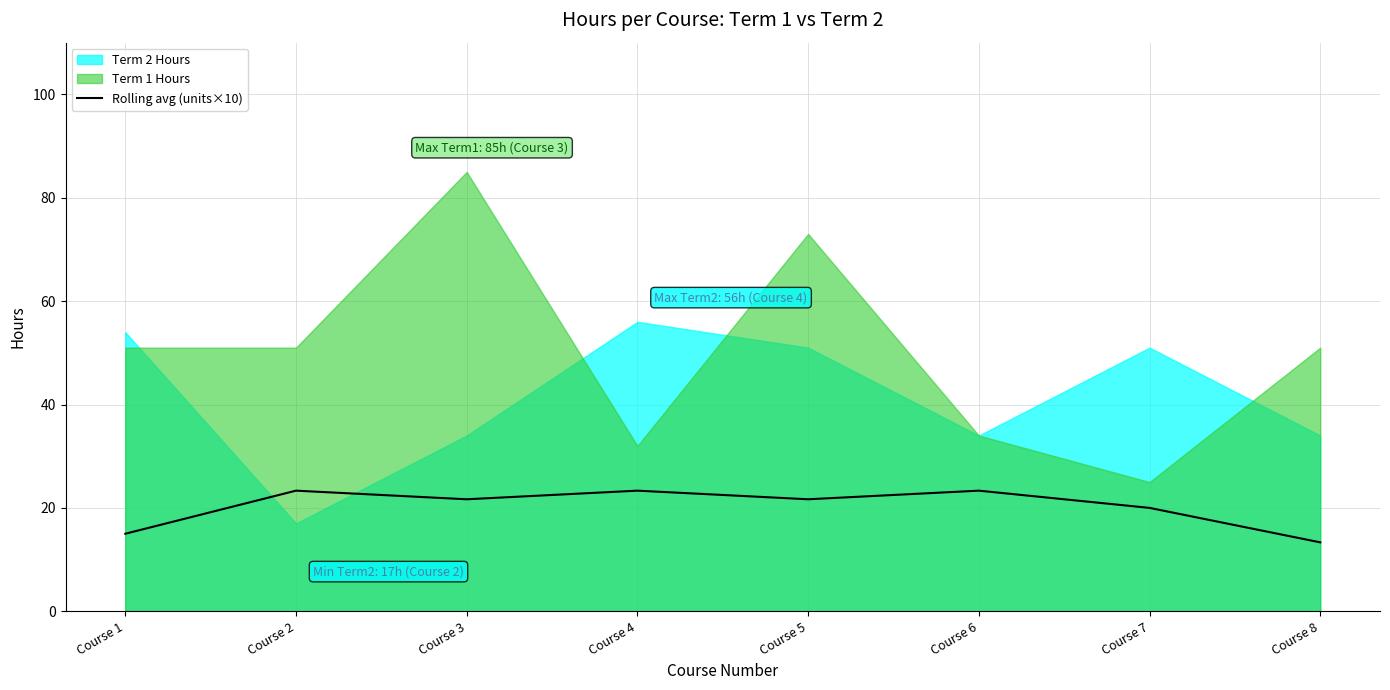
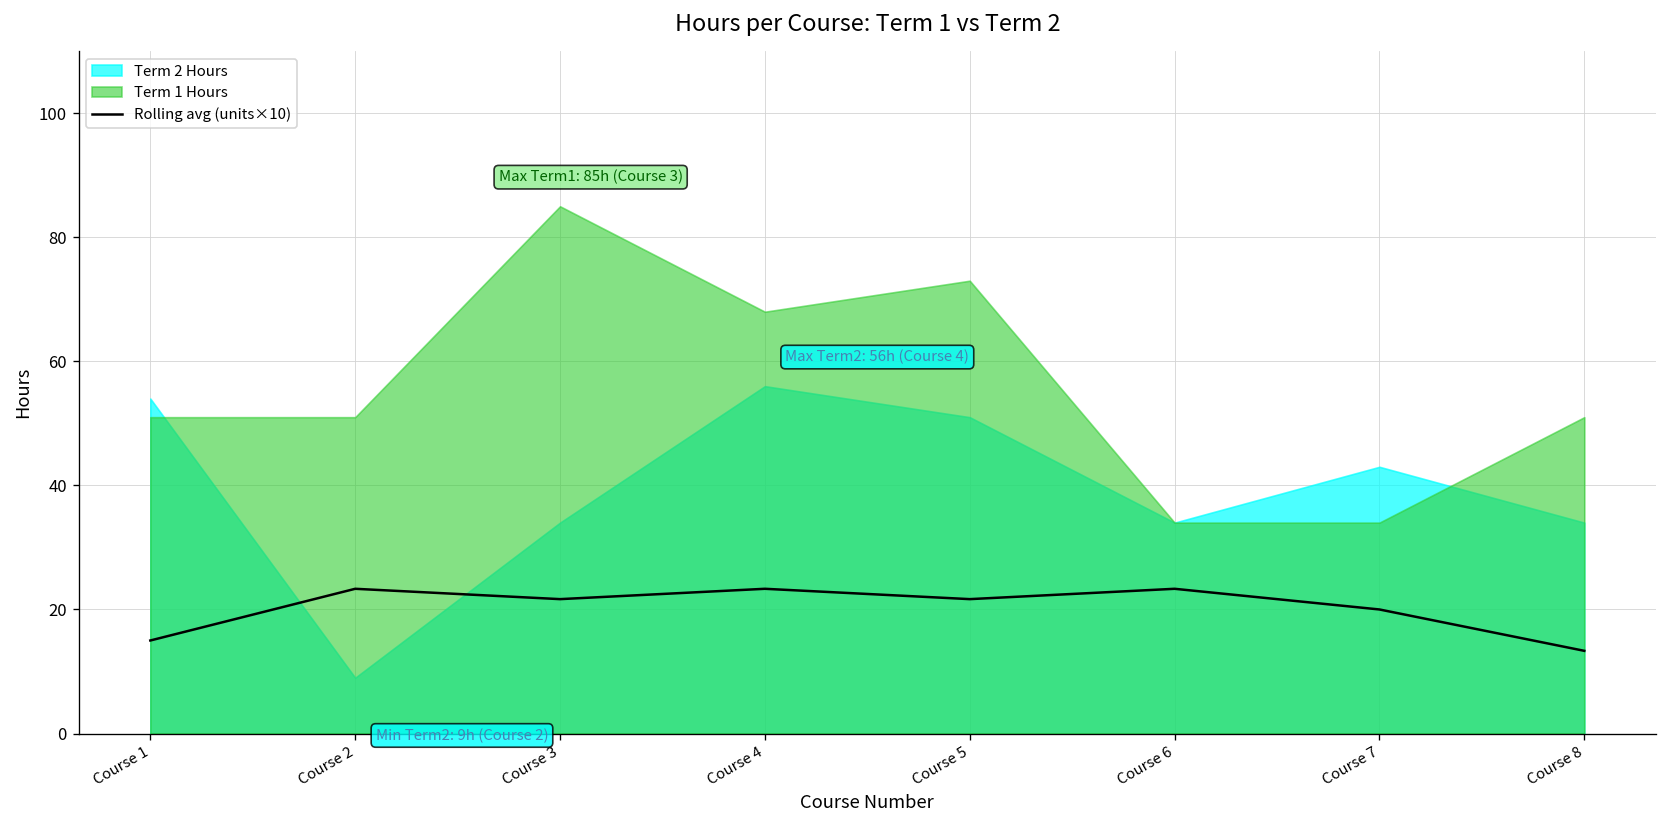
  {
    "Rolling avg (units×10)": {
      "Course 1": "15",
      "Course 2": "23",
      "Course 3": "22",
      "Course 4": "23",
      "Course 5": "22",
      "Course 6": "23",
      "Course 7": "20",
      "Course 8": "13"
    },
    "Term 2 Hours": {
-     "Course 2": "17h",
-     "Course 7": "51"
+     "Course 2": "9h",
+     "Course 7": "43"
    },
    "Term 1 Hours": {
      "Course 1": "51",
      "Course 2": "51",
-     "Course 4": "32",
+     "Course 4": "68",
      "Course 5": "73",
-     "Course 7": "25",
+     "Course 7": "34",
      "Course 8": "51"
    }
  }
